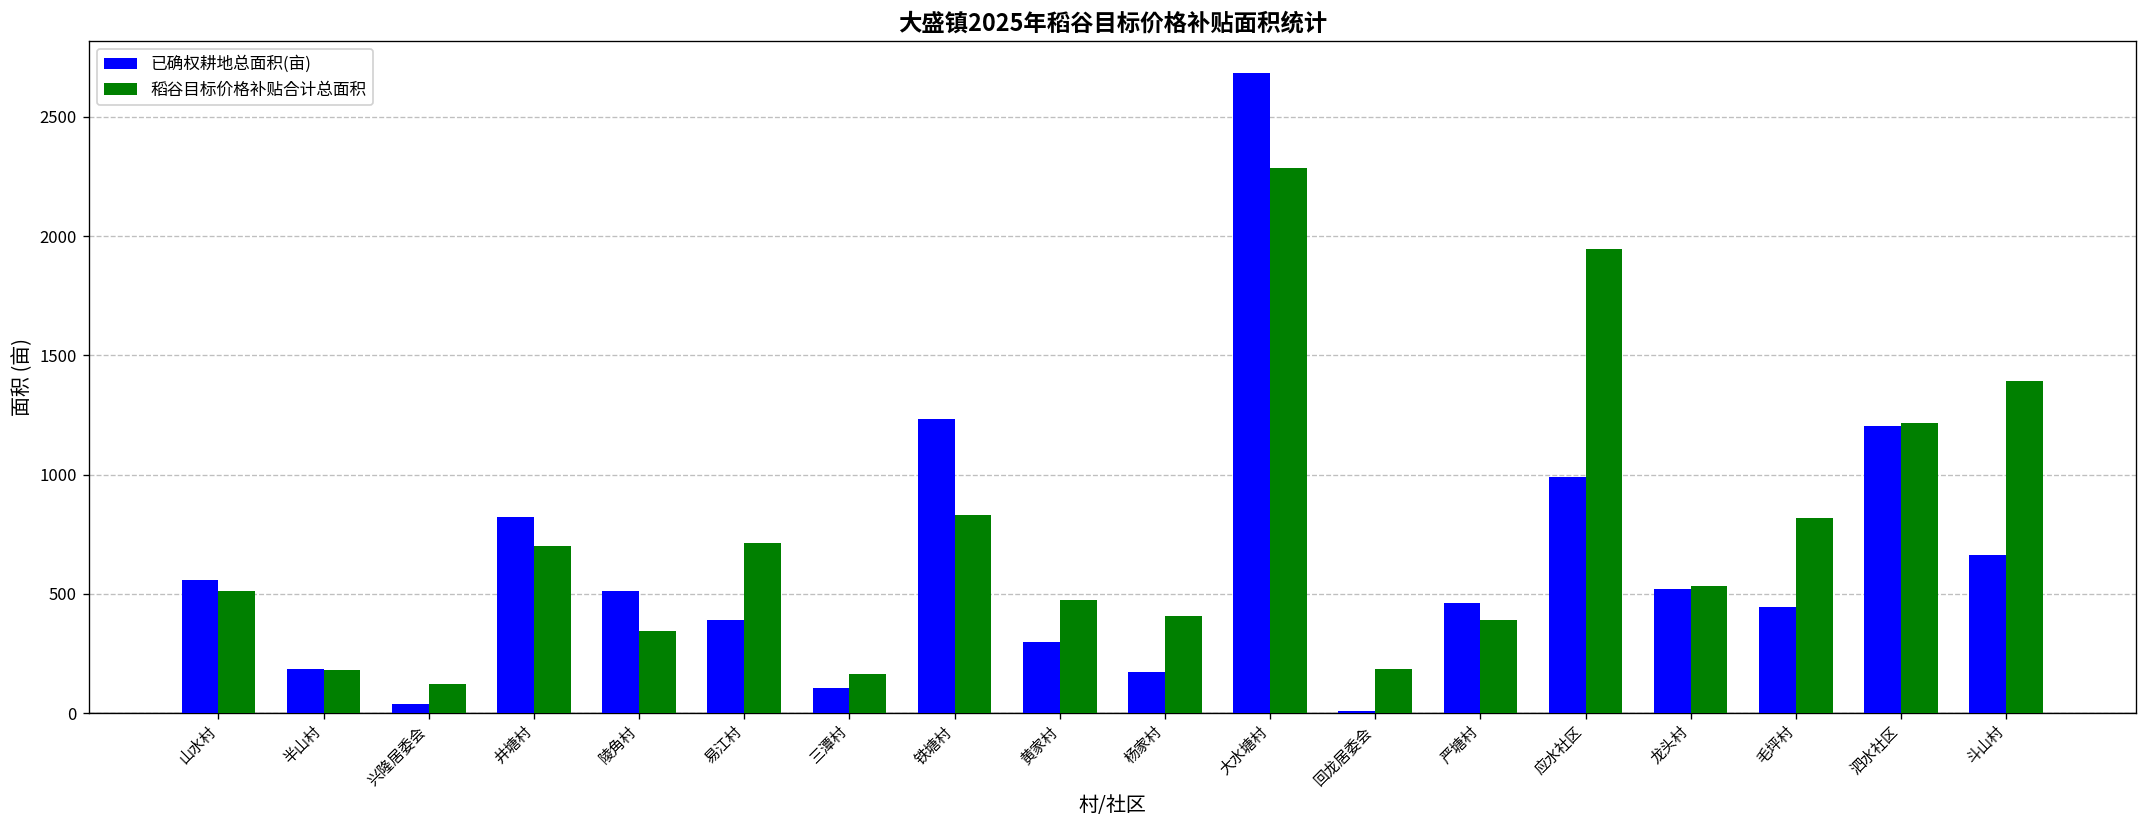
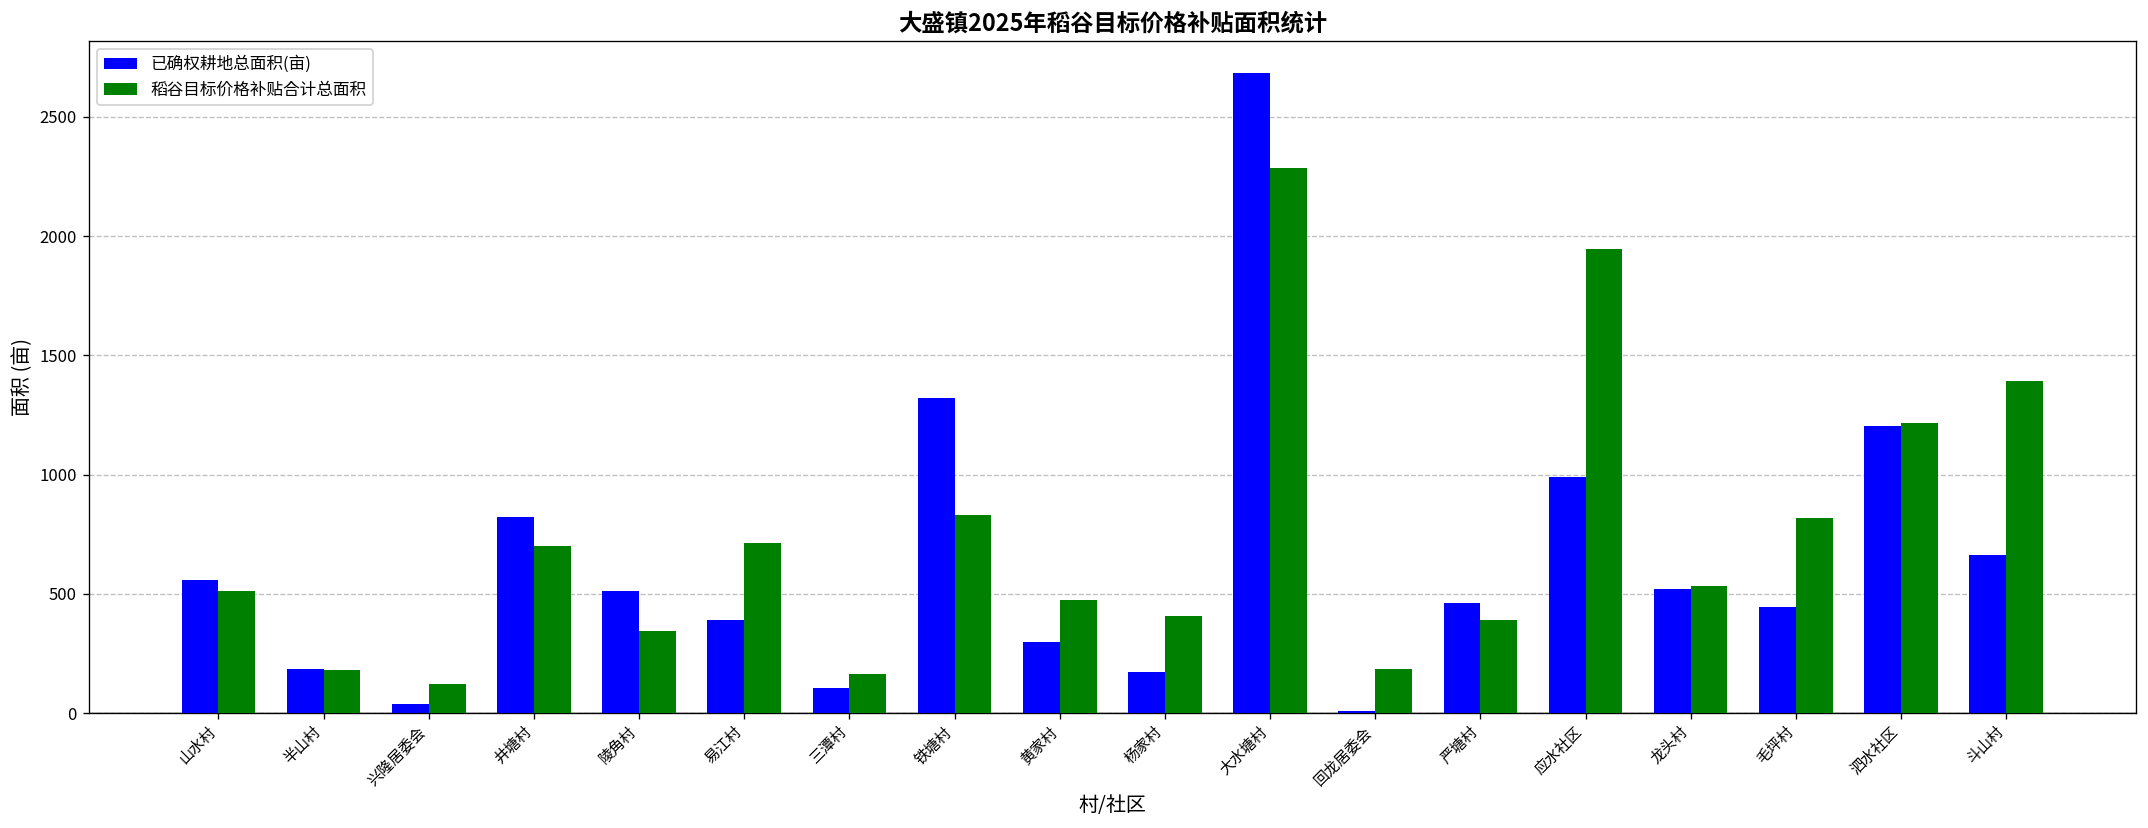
  {
    "已确权耕地总面积(亩)": {
      "山水村": 560,
      "半山村": 180,
      "兴隆居委会": 40,
      "井塘村": 820,
      "陵角村": 510,
      "易江村": 390,
      "三潭村": 100,
-     "铁塘村": 1230,
+     "铁塘村": 1320,
      "黄家村": 300,
      "杨家村": 170,
      "大水塘村": 2690,
      "严塘村": 460,
      "应水社区": 990,
      "龙头村": 520,
      "毛坪村": 440,
      "泗水社区": 1200,
      "斗山村": 660
    },
    "稻谷目标价格补贴合计总面积": {
      "山水村": 510,
      "半山村": 180,
      "兴隆居委会": 120,
      "井塘村": 700,
      "陵角村": 340,
      "易江村": 710,
      "三潭村": 160,
      "铁塘村": 830,
      "黄家村": 470,
      "杨家村": 410,
      "大水塘村": 2290,
      "回龙居委会": 190,
      "严塘村": 390,
      "应水社区": 1950,
      "龙头村": 530,
      "毛坪村": 820,
      "泗水社区": 1220,
      "斗山村": 1390
    }
  }
